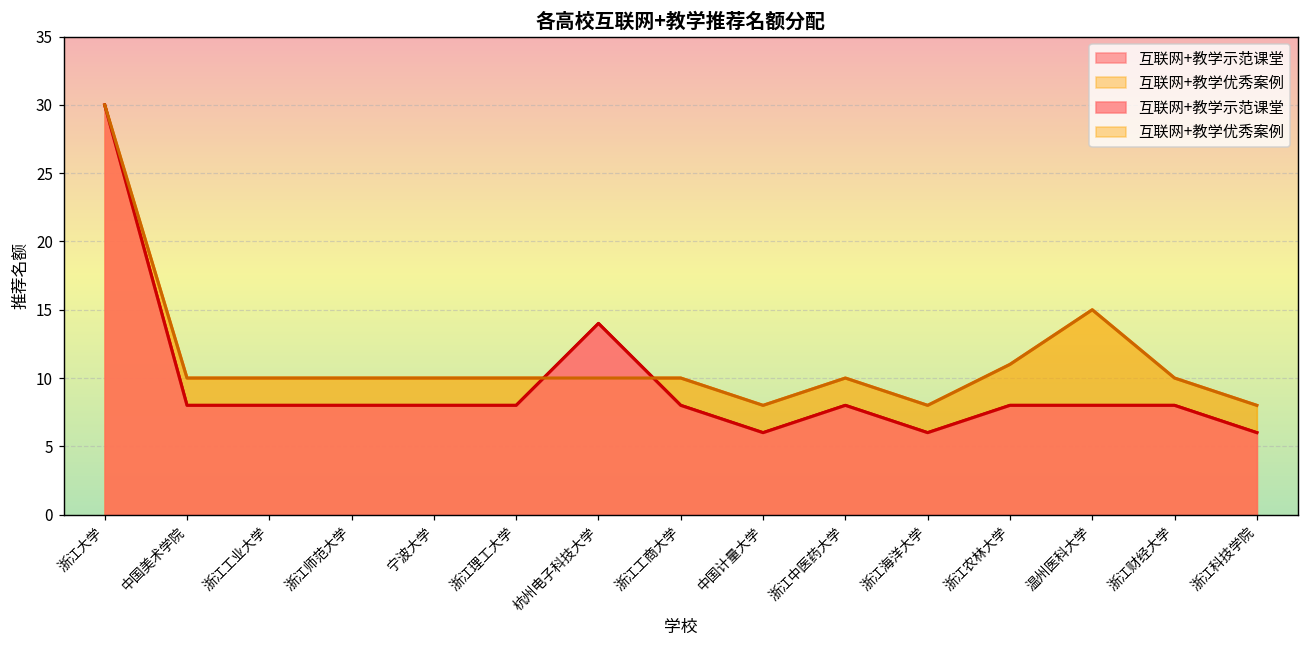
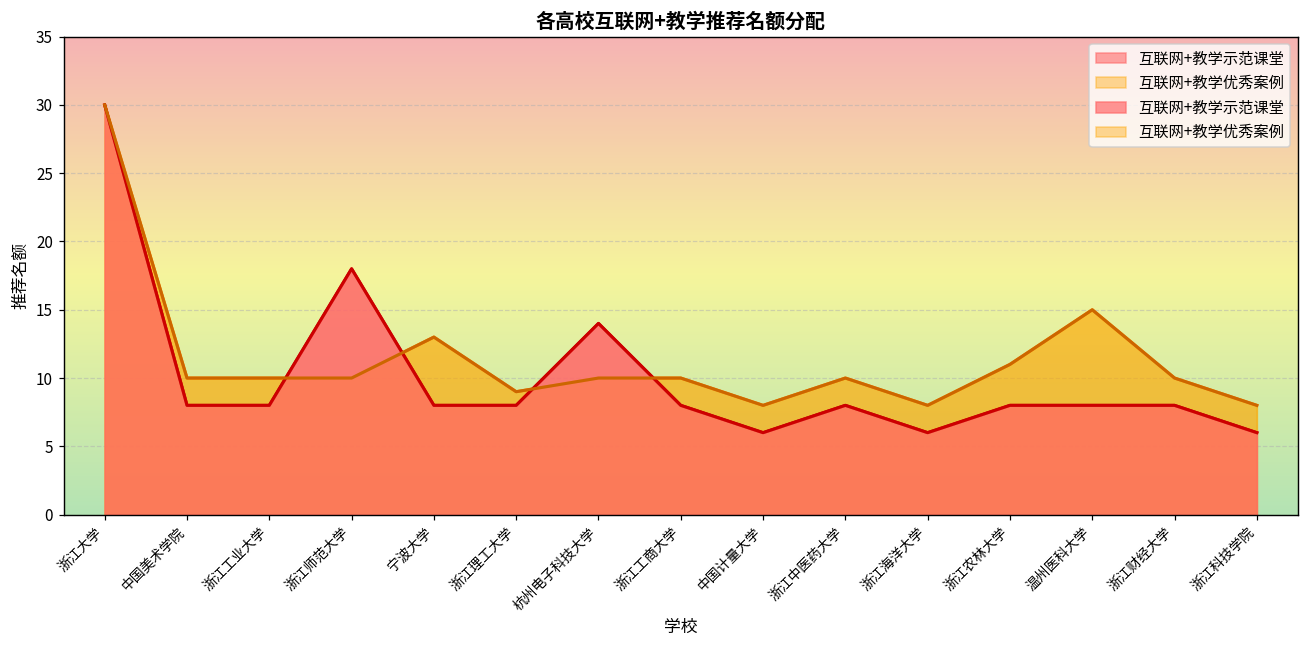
  {
    "互联网+教学示范课堂": {
      "中国美术学院": 8,
      "浙江工业大学": 8,
-     "浙江师范大学": 8,
+     "浙江师范大学": 18,
      "宁波大学": 8,
      "浙江理工大学": 8,
      "杭州电子科技大学": 14,
      "浙江工商大学": 8,
      "中国计量大学": 6,
      "浙江中医药大学": 8,
      "浙江海洋大学": 6,
      "浙江农林大学": 8,
      "温州医科大学": 8,
      "浙江财经大学": 8,
      "浙江科技学院": 6
    },
    "互联网+教学优秀案例": {
      "中国美术学院": 10,
      "浙江工业大学": 10,
      "浙江师范大学": 10,
-     "宁波大学": 10,
-     "浙江理工大学": 10,
+     "宁波大学": 13,
+     "浙江理工大学": 9,
      "杭州电子科技大学": 10,
      "浙江工商大学": 10,
      "中国计量大学": 8,
      "浙江中医药大学": 10,
      "浙江海洋大学": 8,
      "浙江农林大学": 11,
      "温州医科大学": 15,
      "浙江财经大学": 10,
      "浙江科技学院": 8
    }
  }
